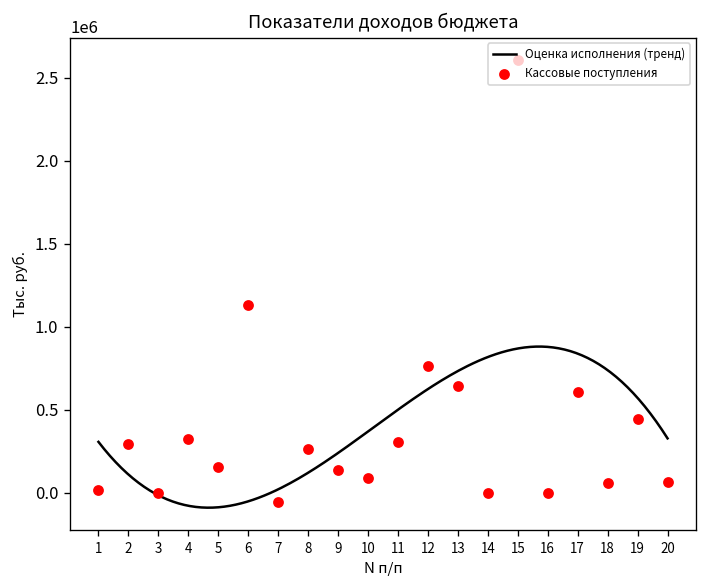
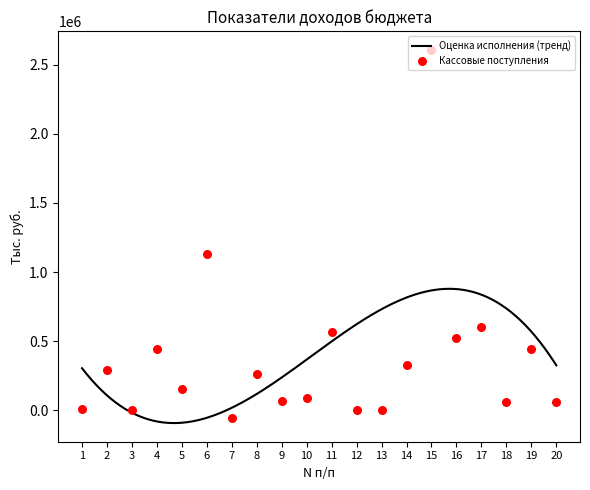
  {
    "Оценка исполнения (тренд)": {
      "1": 310000,
      "20": 330000
    },
    "Кассовые поступления": {
-     "4": 320000,
-     "9": 130000,
-     "11": 300000,
-     "12": 760000,
-     "13": 640000,
-     "14": 0,
-     "16": 0
+     "4": 440000,
+     "9": 70000,
+     "11": 570000,
+     "12": 0,
+     "13": 0,
+     "14": 330000,
+     "16": 520000
    }
  }
